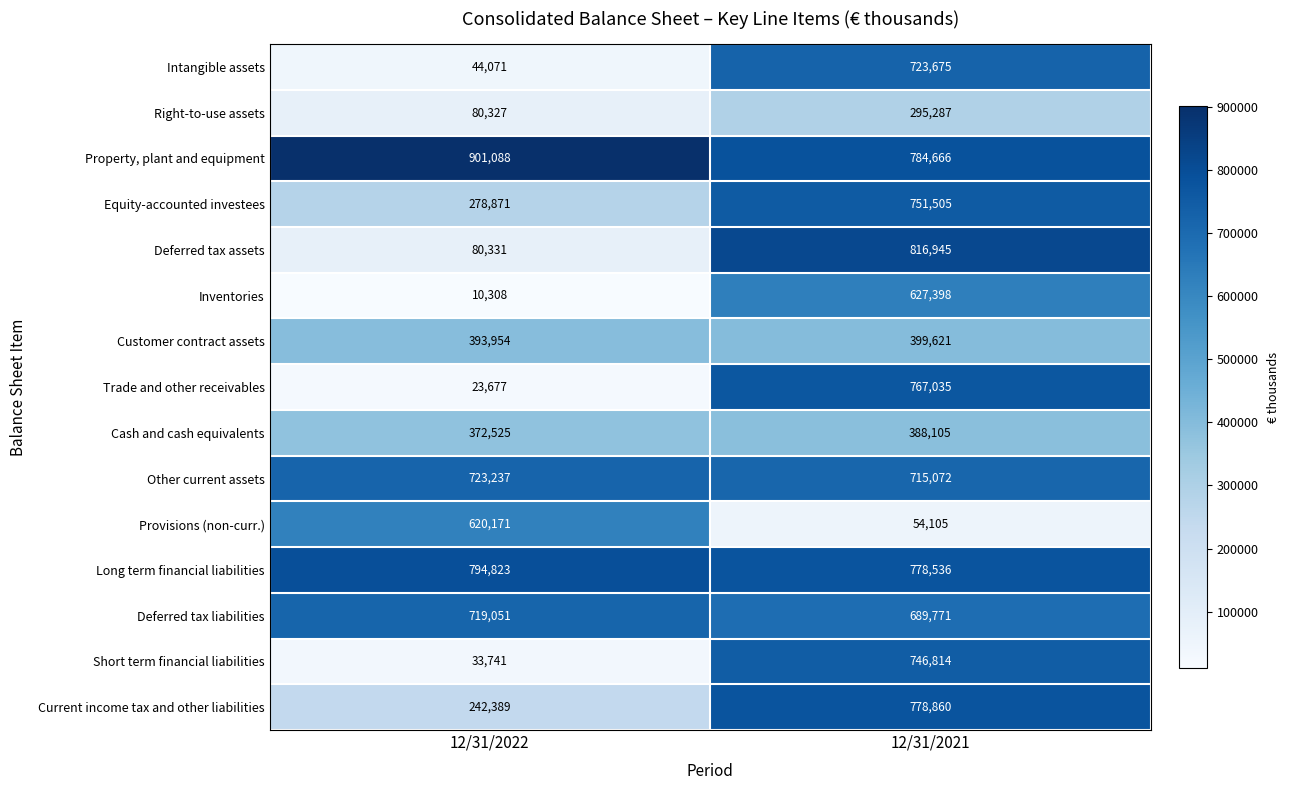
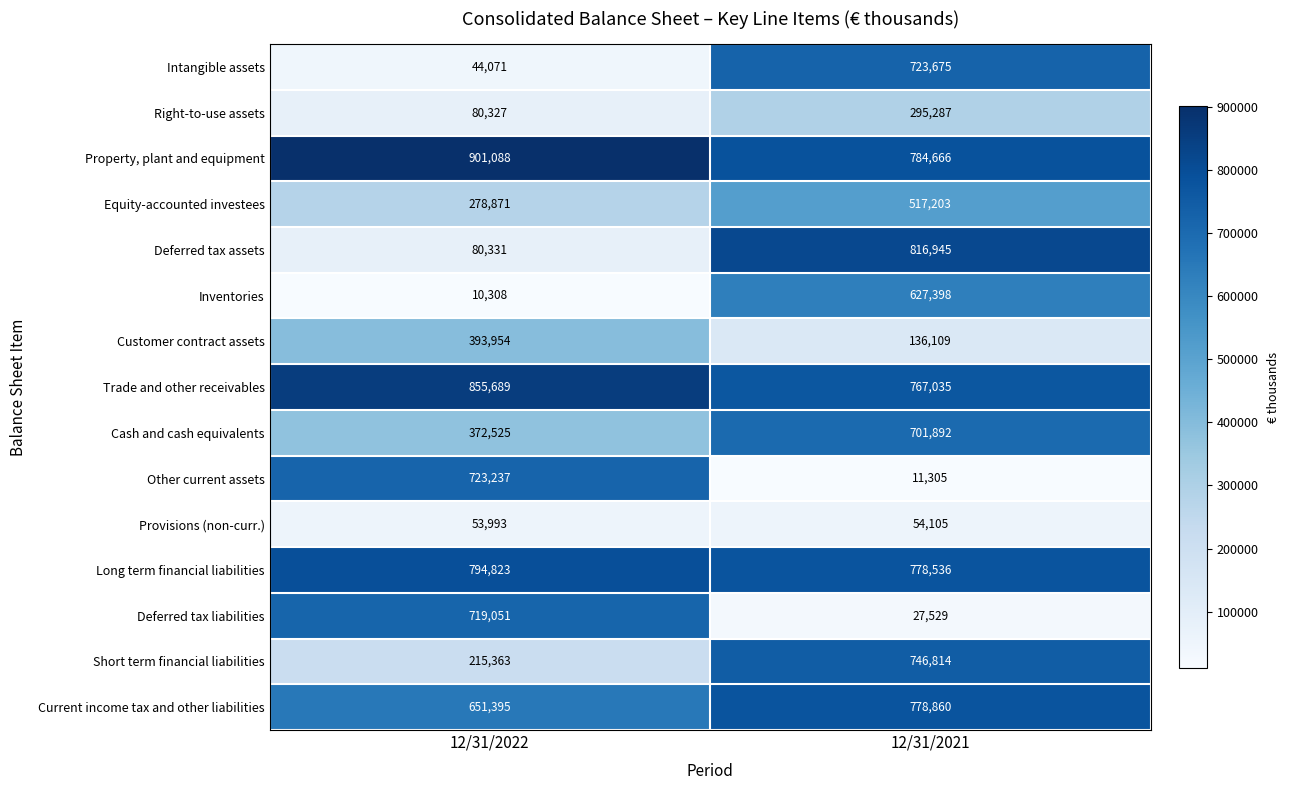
  {
    "Intangible assets": {
      "12/31/2022": "44,071",
      "12/31/2021": "723,675"
    },
    "Right-to-use assets": {
      "12/31/2022": "80,327",
      "12/31/2021": "295,287"
    },
    "Property, plant and equipment": {
      "12/31/2022": "901,088",
      "12/31/2021": "784,666"
    },
    "Equity-accounted investees": {
      "12/31/2022": "278,871",
-     "12/31/2021": "751,505"
+     "12/31/2021": "517,203"
    },
    "Deferred tax assets": {
      "12/31/2022": "80,331",
      "12/31/2021": "816,945"
    },
    "Inventories": {
      "12/31/2022": "10,308",
      "12/31/2021": "627,398"
    },
    "Customer contract assets": {
      "12/31/2022": "393,954",
-     "12/31/2021": "399,621"
+     "12/31/2021": "136,109"
    },
    "Trade and other receivables": {
-     "12/31/2022": "23,677",
+     "12/31/2022": "855,689",
      "12/31/2021": "767,035"
    },
    "Cash and cash equivalents": {
      "12/31/2022": "372,525",
-     "12/31/2021": "388,105"
+     "12/31/2021": "701,892"
    },
    "Other current assets": {
      "12/31/2022": "723,237",
-     "12/31/2021": "715,072"
+     "12/31/2021": "11,305"
    },
    "Provisions (non-curr.)": {
-     "12/31/2022": "620,171",
+     "12/31/2022": "53,993",
      "12/31/2021": "54,105"
    },
    "Long term financial liabilities": {
      "12/31/2022": "794,823",
      "12/31/2021": "778,536"
    },
    "Deferred tax liabilities": {
      "12/31/2022": "719,051",
-     "12/31/2021": "689,771"
+     "12/31/2021": "27,529"
    },
    "Short term financial liabilities": {
-     "12/31/2022": "33,741",
+     "12/31/2022": "215,363",
      "12/31/2021": "746,814"
    },
    "Current income tax and other liabilities": {
-     "12/31/2022": "242,389",
+     "12/31/2022": "651,395",
      "12/31/2021": "778,860"
    }
  }
